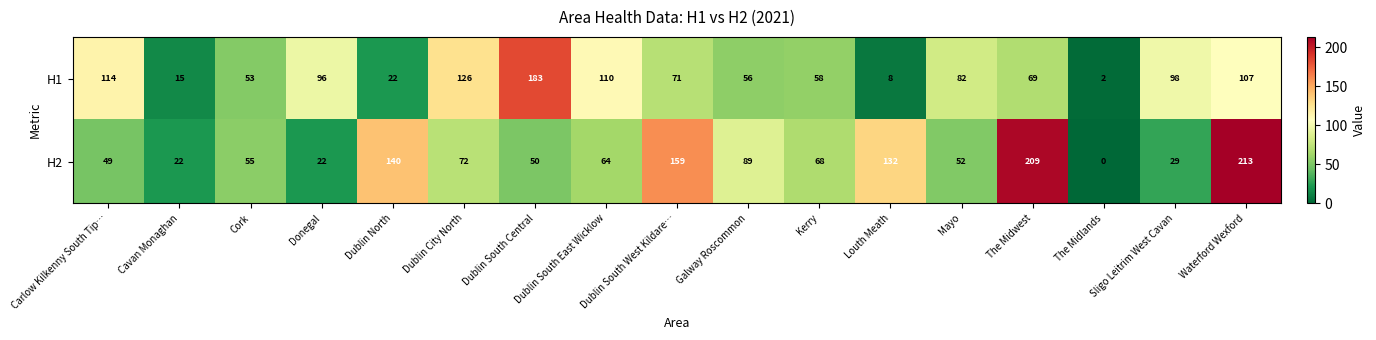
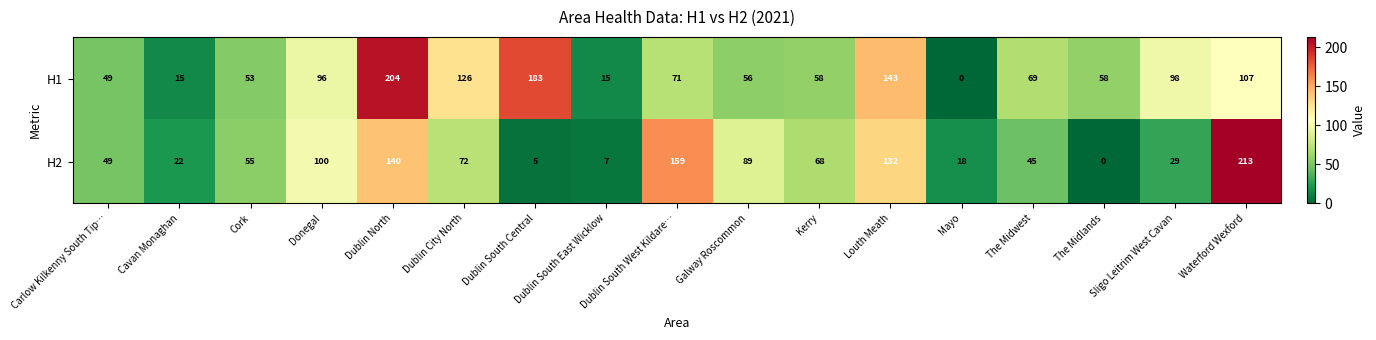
  {
    "H1": {
-     "Carlow Kilkenny South Tip…": 114,
+     "Carlow Kilkenny South Tip…": 49,
      "Cavan Monaghan": 15,
      "Cork": 53,
      "Donegal": 96,
-     "Dublin North": 22,
+     "Dublin North": 204,
      "Dublin City North": 126,
      "Dublin South Central": 183,
-     "Dublin South East Wicklow": 110,
+     "Dublin South East Wicklow": 15,
      "Dublin South West Kildare…": 71,
      "Galway Roscommon": 56,
      "Kerry": 58,
-     "Louth Meath": 8,
-     "Mayo": 82,
+     "Louth Meath": 143,
+     "Mayo": 0,
      "The Midwest": 69,
-     "The Midlands": 2,
+     "The Midlands": 58,
      "Sligo Leitrim West Cavan": 98,
      "Waterford Wexford": 107
    },
    "H2": {
      "Carlow Kilkenny South Tip…": 49,
      "Cavan Monaghan": 22,
      "Cork": 55,
-     "Donegal": 22,
+     "Donegal": 100,
      "Dublin North": 140,
      "Dublin City North": 72,
-     "Dublin South Central": 50,
-     "Dublin South East Wicklow": 64,
+     "Dublin South Central": 5,
+     "Dublin South East Wicklow": 7,
      "Dublin South West Kildare…": 159,
      "Galway Roscommon": 89,
      "Kerry": 68,
      "Louth Meath": 132,
-     "Mayo": 52,
-     "The Midwest": 209,
+     "Mayo": 18,
+     "The Midwest": 45,
      "The Midlands": 0,
      "Sligo Leitrim West Cavan": 29,
      "Waterford Wexford": 213
    }
  }
